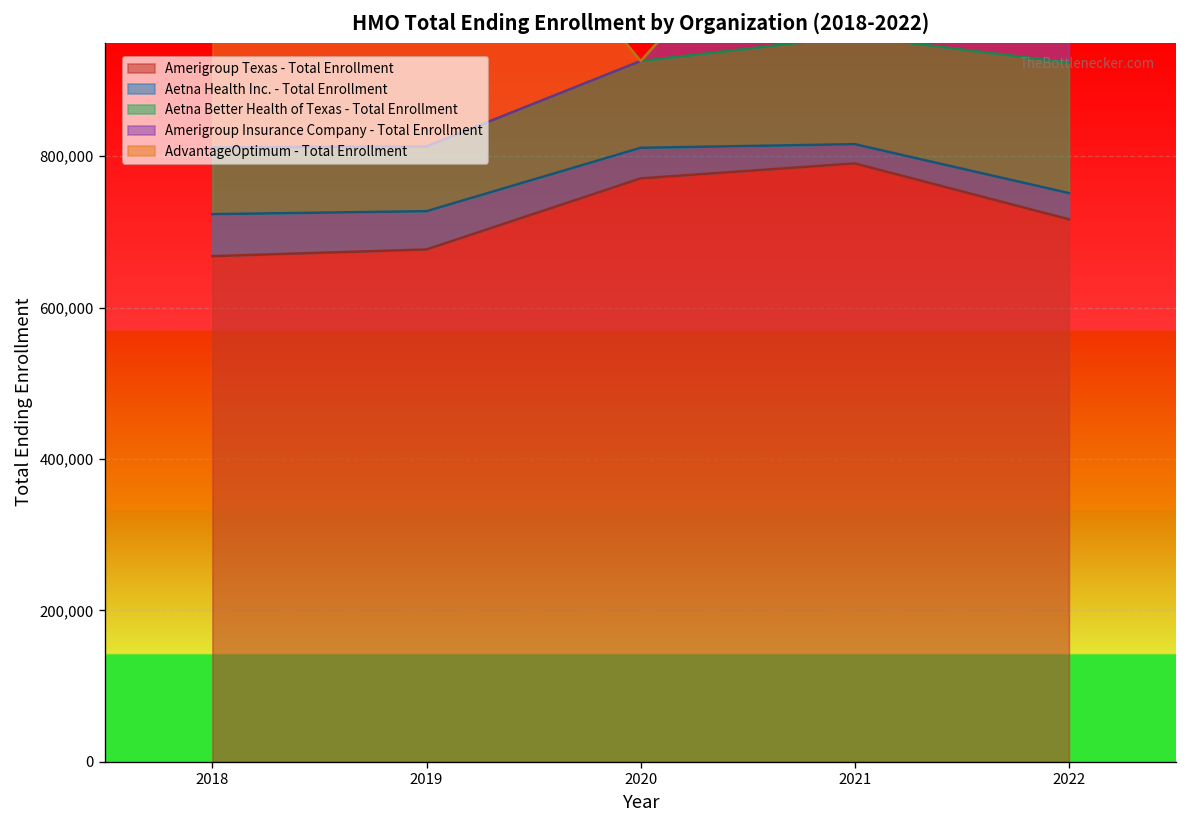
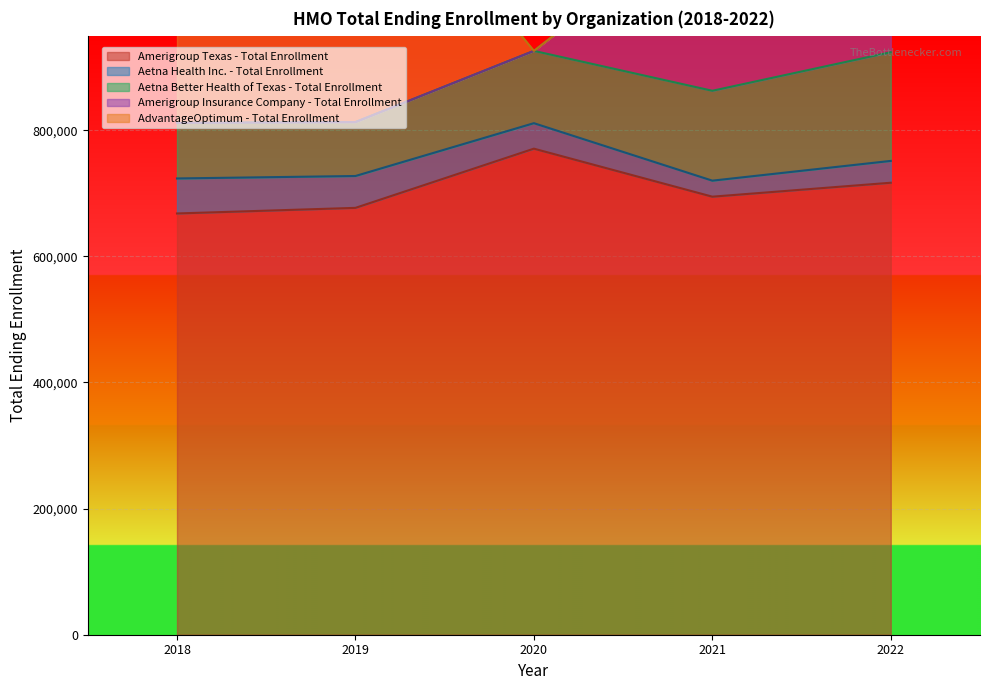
  {
    "Amerigroup Texas - Total Enrollment": {
      "2018": "670,000",
      "2019": "680,000",
      "2020": "770,000",
-     "2021": "790,000",
+     "2021": "690,000",
      "2022": "720,000"
    },
    "Aetna Health Inc. - Total Enrollment": {
      "2018": "60,000",
      "2019": "50,000",
      "2020": "40,000",
      "2021": "30,000",
      "2022": "30,000"
    },
    "Aetna Better Health of Texas - Total Enrollment": {
      "2022": "170,000"
    }
  }
